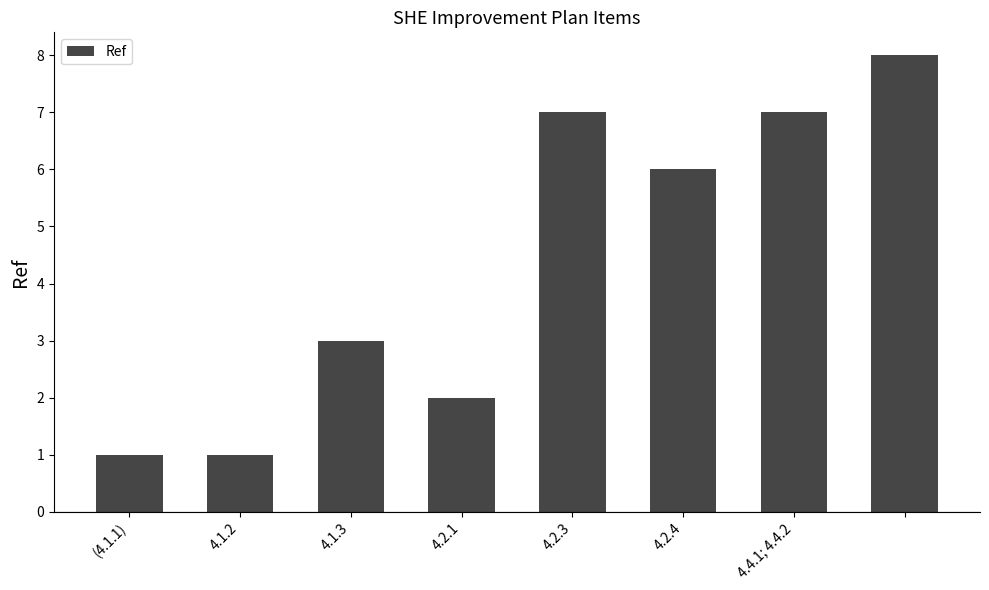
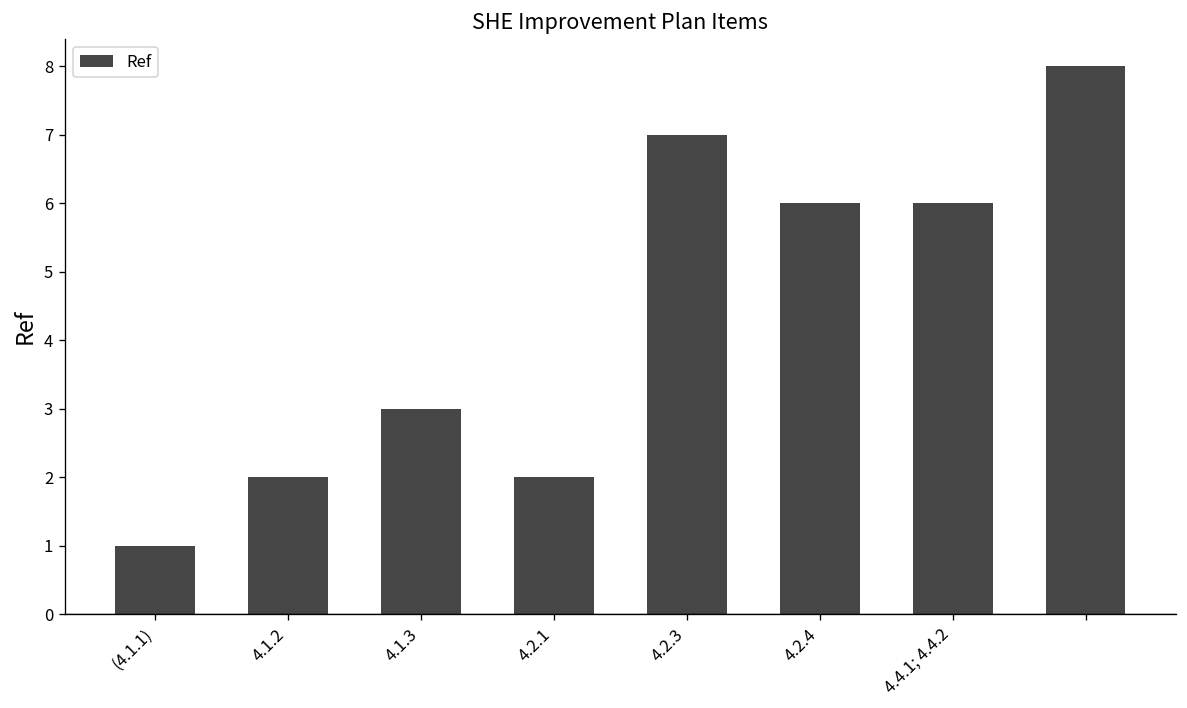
  {
    "(4.1.1)": 1,
-   "4.1.2": 1,
+   "4.1.2": 2,
    "4.1.3": 3,
    "4.2.1": 2,
    "4.2.3": 7,
    "4.2.4": 6,
-   "4.4.1; 4.4.2": 7
+   "4.4.1; 4.4.2": 6
  }
